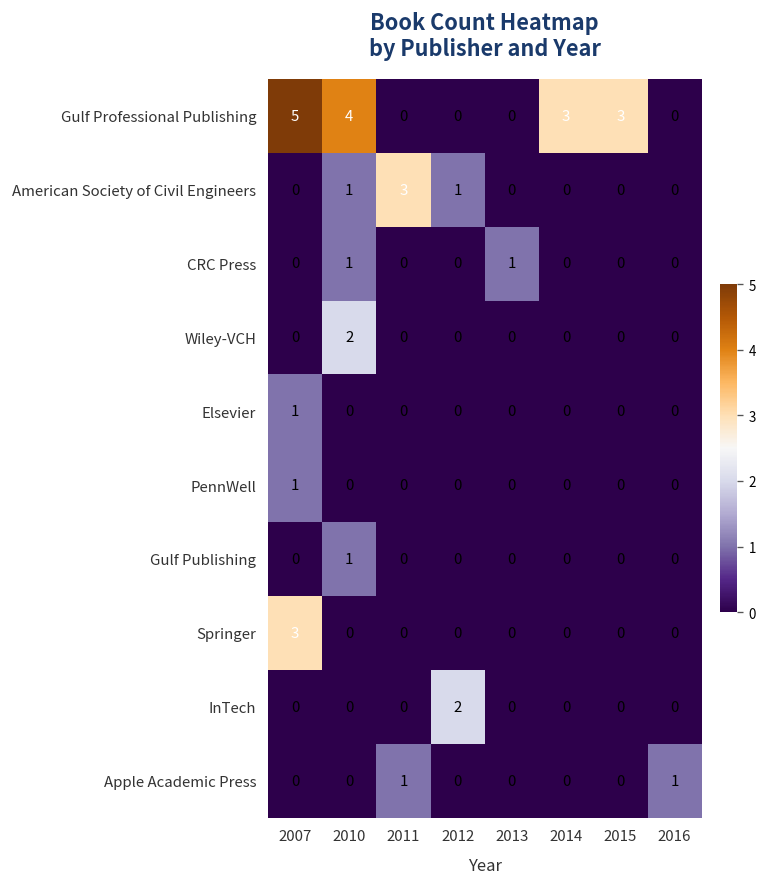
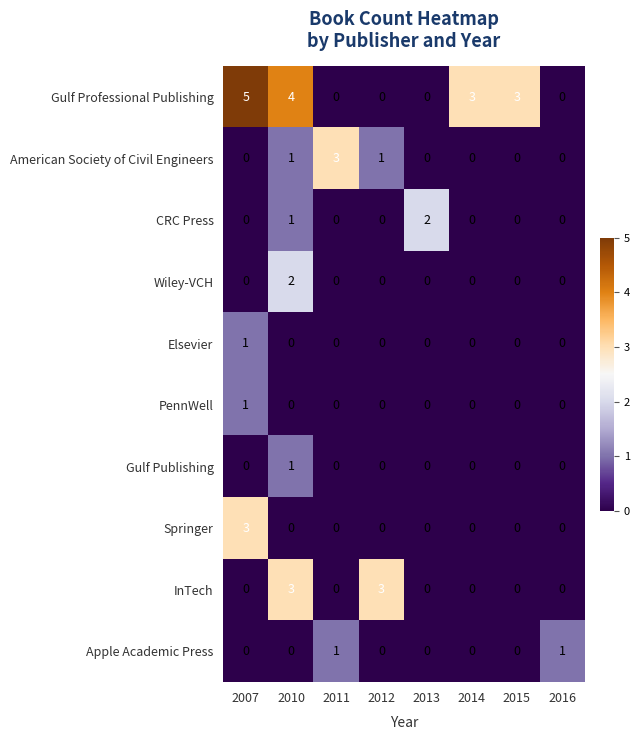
  {
    "Gulf Professional Publishing": {
      "2007": 5,
      "2010": 4,
      "2011": 0,
      "2012": 0,
      "2013": 0,
      "2014": 3,
      "2015": 3,
      "2016": 0
    },
    "American Society of Civil Engineers": {
      "2007": 0,
      "2010": 1,
      "2011": 3,
      "2012": 1,
      "2013": 0,
      "2014": 0,
      "2015": 0,
      "2016": 0
    },
    "CRC Press": {
      "2007": 0,
      "2010": 1,
      "2011": 0,
      "2012": 0,
-     "2013": 1,
+     "2013": 2,
      "2014": 0,
      "2015": 0,
      "2016": 0
    },
    "Wiley-VCH": {
      "2007": 0,
      "2010": 2,
      "2011": 0,
      "2012": 0,
      "2013": 0,
      "2014": 0,
      "2015": 0,
      "2016": 0
    },
    "Elsevier": {
      "2007": 1,
      "2010": 0,
      "2011": 0,
      "2012": 0,
      "2013": 0,
      "2014": 0,
      "2015": 0,
      "2016": 0
    },
    "PennWell": {
      "2007": 1,
      "2010": 0,
      "2011": 0,
      "2012": 0,
      "2013": 0,
      "2014": 0,
      "2015": 0,
      "2016": 0
    },
    "Gulf Publishing": {
      "2007": 0,
      "2010": 1,
      "2011": 0,
      "2012": 0,
      "2013": 0,
      "2014": 0,
      "2015": 0,
      "2016": 0
    },
    "Springer": {
      "2007": 3,
      "2010": 0,
      "2011": 0,
      "2012": 0,
      "2013": 0,
      "2014": 0,
      "2015": 0,
      "2016": 0
    },
    "InTech": {
      "2007": 0,
-     "2010": 0,
+     "2010": 3,
      "2011": 0,
-     "2012": 2,
+     "2012": 3,
      "2013": 0,
      "2014": 0,
      "2015": 0,
      "2016": 0
    },
    "Apple Academic Press": {
      "2007": 0,
      "2010": 0,
      "2011": 1,
      "2012": 0,
      "2013": 0,
      "2014": 0,
      "2015": 0,
      "2016": 1
    }
  }
